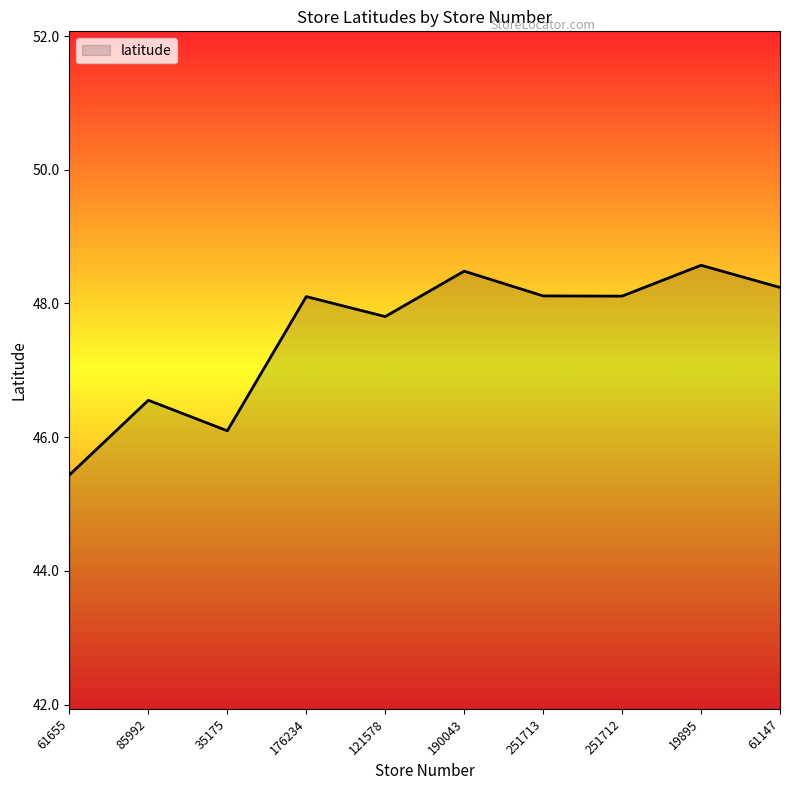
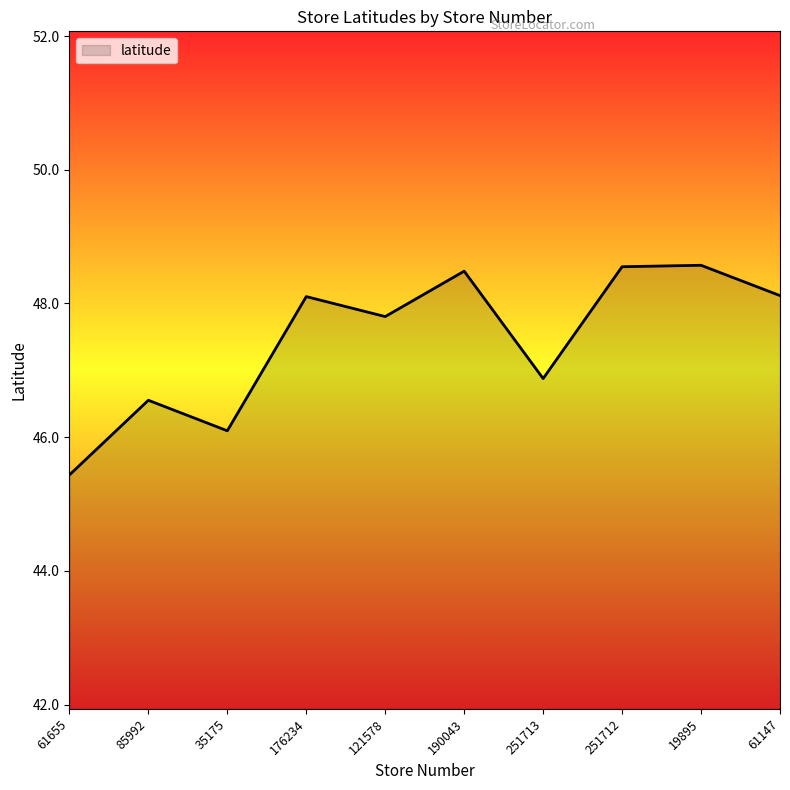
  {
    "61655": 45.4,
    "85992": 46.6,
    "35175": 46.1,
    "176234": 48.1,
    "121578": 47.8,
    "190043": 48.5,
-   "251713": 48.1,
-   "251712": 48.1,
+   "251713": 46.9,
+   "251712": 48.5,
    "19895": 48.6,
-   "61147": 48.2
+   "61147": 48.1
  }
